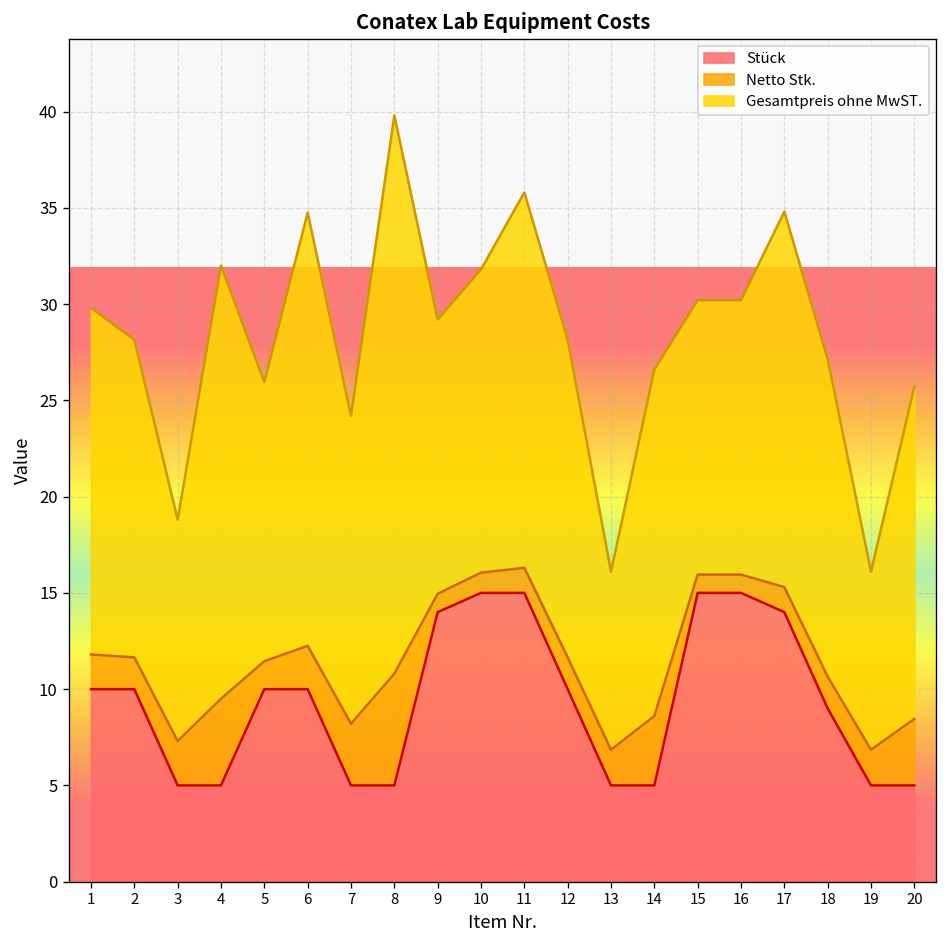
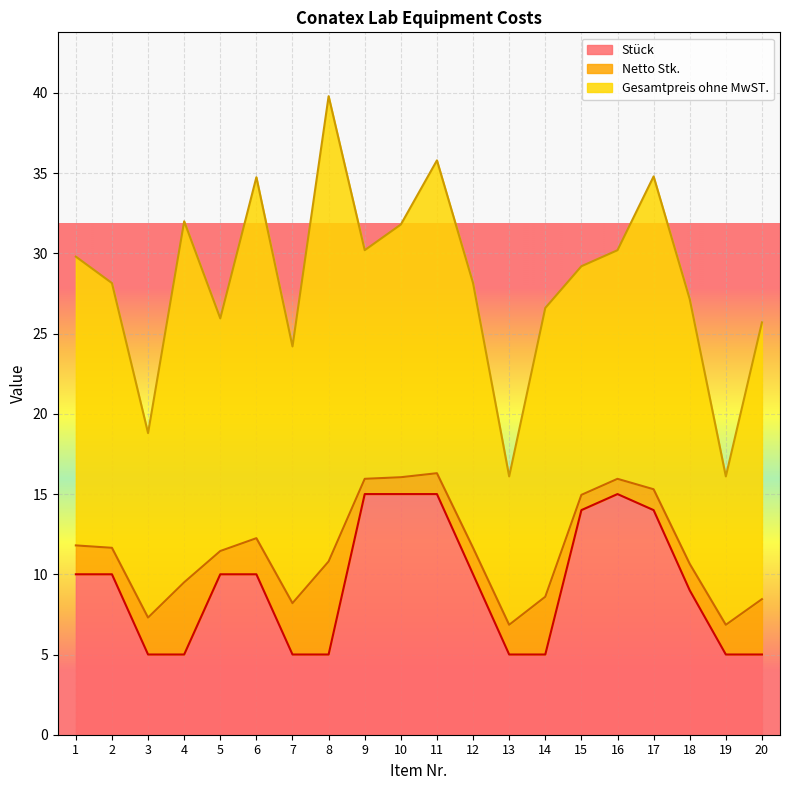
  {
    "Stück": {
      "1": 10,
      "2": 10,
      "3": 5,
      "4": 5,
      "5": 10,
      "6": 10,
      "7": 5,
      "8": 5,
-     "9": 14,
+     "9": 15,
      "10": 15,
      "11": 15,
      "12": 10,
      "13": 5,
      "14": 5,
-     "15": 15,
+     "15": 14,
      "16": 15,
      "17": 14,
      "18": 9,
      "19": 5,
      "20": 5
    }
  }
